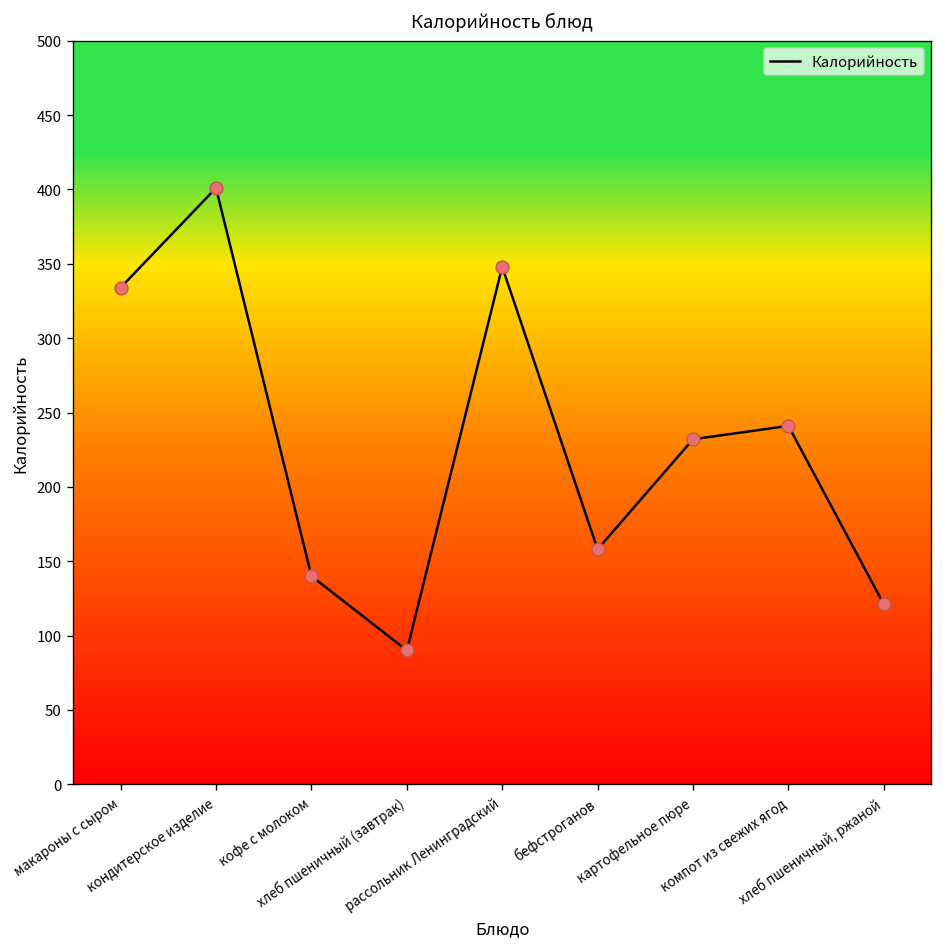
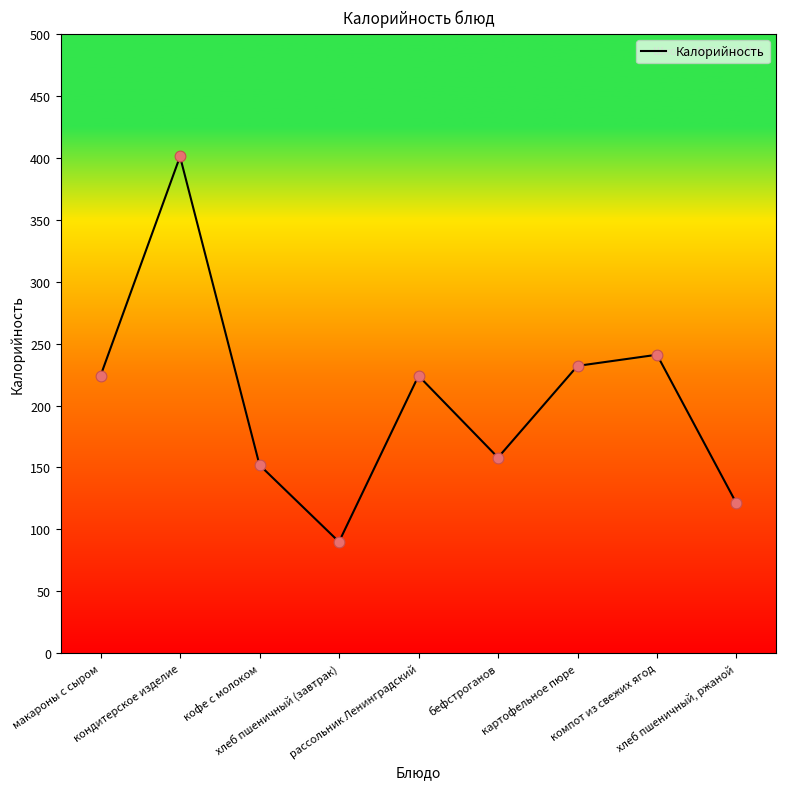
  {
-   "макароны с сыром": 334,
+   "макароны с сыром": 224,
    "кондитерское изделие": 401,
-   "кофе с молоком": 140,
+   "кофе с молоком": 152,
    "хлеб пшеничный (завтрак)": 90,
-   "рассольник Ленинградский": 348,
+   "рассольник Ленинградский": 224,
    "бефстроганов": 158,
    "картофельное пюре": 232,
    "компот из свежих ягод": 241,
    "хлеб пшеничный, ржаной": 121
  }
